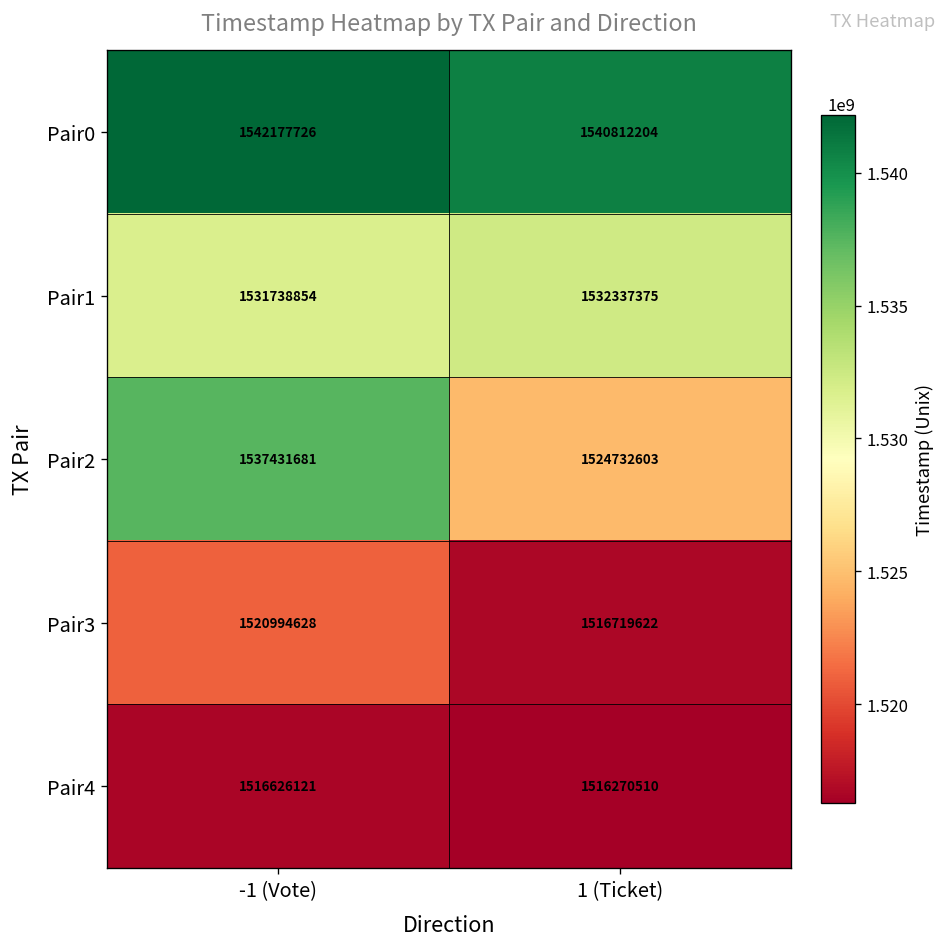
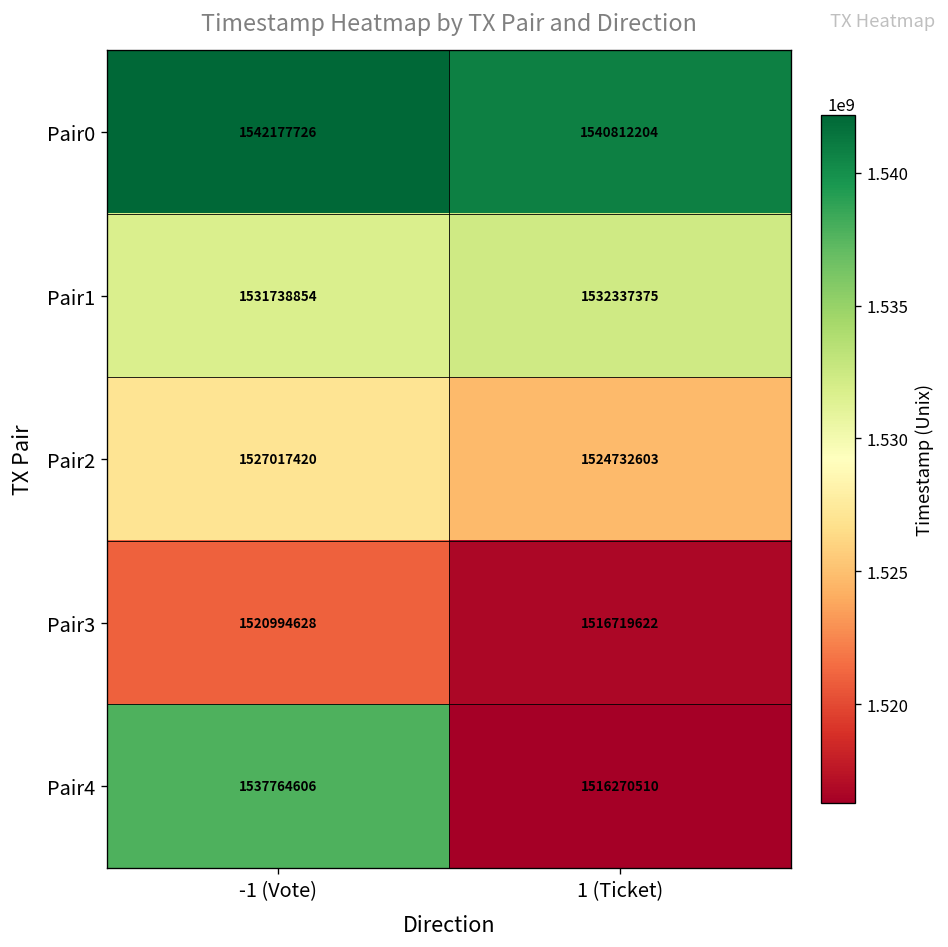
  {
    "Pair0": {
      "-1 (Vote)": 1542177726,
      "1 (Ticket)": 1540812204
    },
    "Pair1": {
      "-1 (Vote)": 1531738854,
      "1 (Ticket)": 1532337375
    },
    "Pair2": {
-     "-1 (Vote)": 1537431681,
+     "-1 (Vote)": 1527017420,
      "1 (Ticket)": 1524732603
    },
    "Pair3": {
      "-1 (Vote)": 1520994628,
      "1 (Ticket)": 1516719622
    },
    "Pair4": {
-     "-1 (Vote)": 1516626121,
+     "-1 (Vote)": 1537764606,
      "1 (Ticket)": 1516270510
    }
  }
